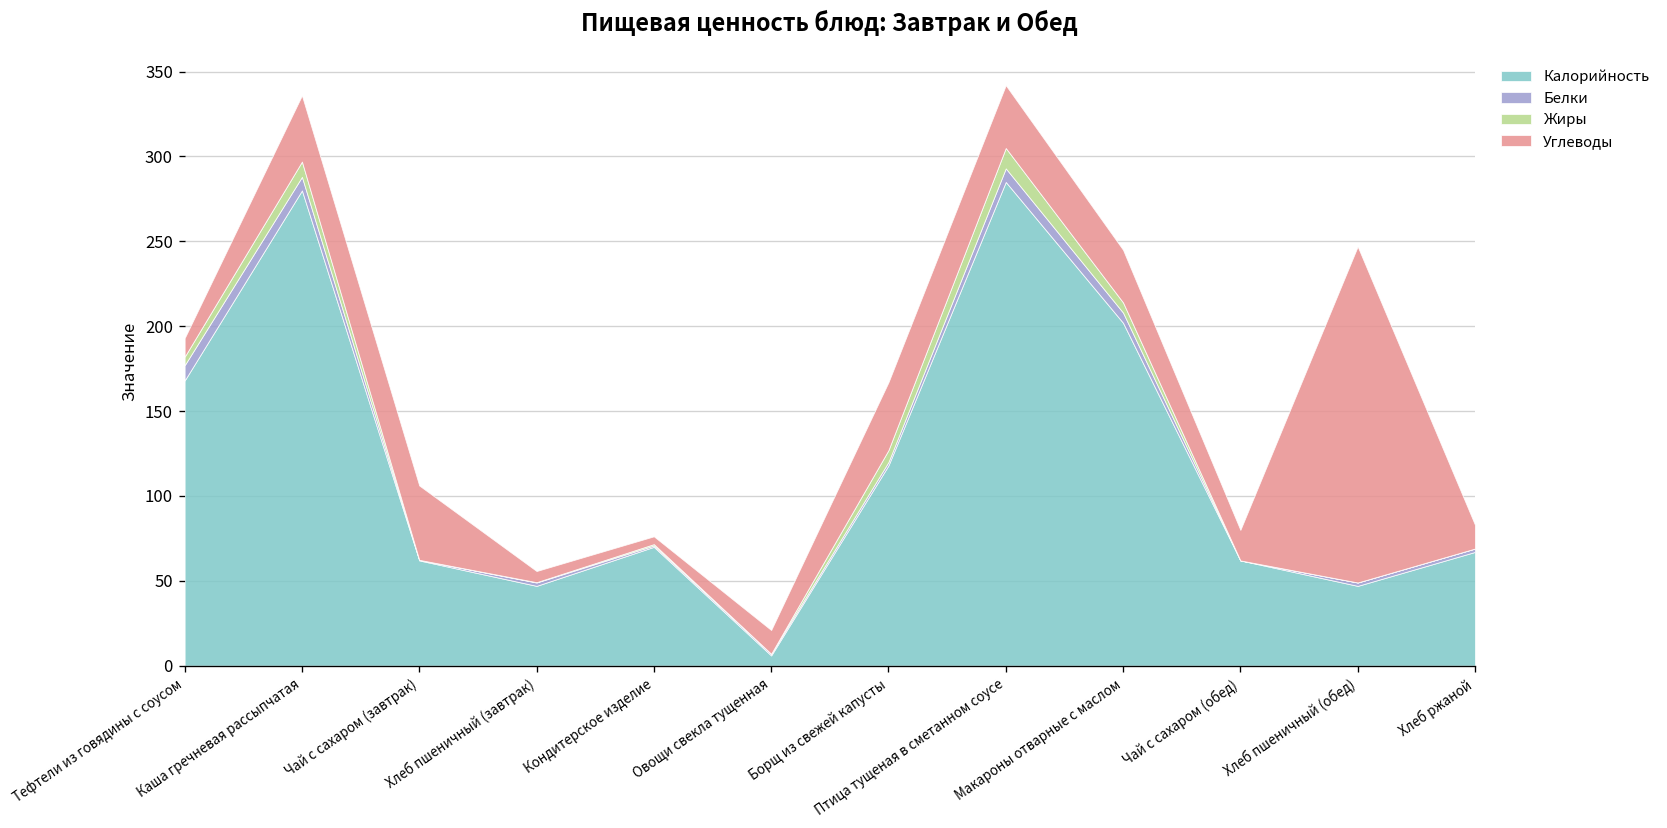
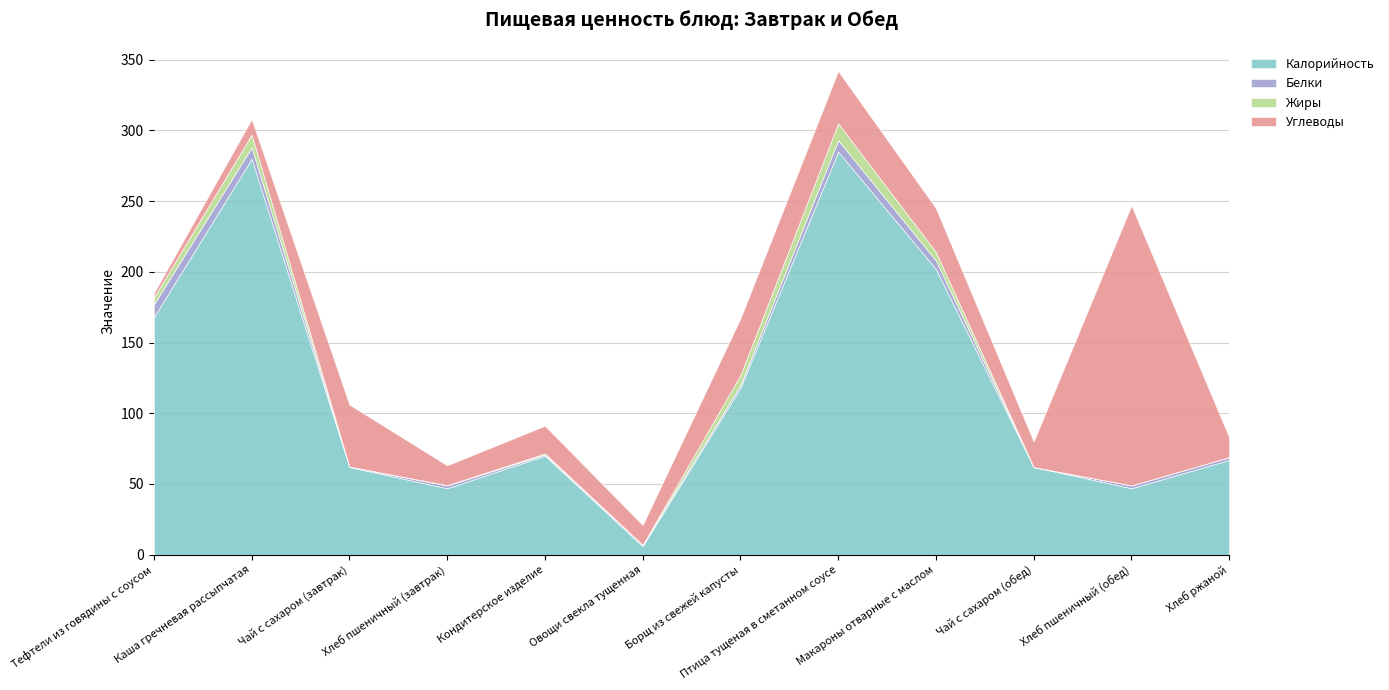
  {
    "Жиры": {
      "Тефтели из говядины с соусом": 5,
      "Каша гречневая рассыпчатая": 9,
      "Борщ из свежей капусты": 7,
      "Птица тущеная в сметанном соусе": 12,
      "Макароны отварные с маслом": 6
    },
    "Углеводы": {
-     "Тефтели из говядины с соусом": 11,
-     "Каша гречневая рассыпчатая": 39,
+     "Тефтели из говядины с соусом": 3,
+     "Каша гречневая рассыпчатая": 11,
      "Чай с сахаром (завтрак)": 44,
-     "Хлеб пшеничный (завтрак)": 7,
-     "Кондитерское изделие": 5,
+     "Хлеб пшеничный (завтрак)": 14,
+     "Кондитерское изделие": 20,
      "Овощи свекла тущенная": 14,
      "Борщ из свежей капусты": 40,
      "Птица тущеная в сметанном соусе": 37,
      "Макароны отварные с маслом": 31,
      "Чай с сахаром (обед)": 18,
      "Хлеб пшеничный (обед)": 198,
      "Хлеб ржаной": 14
    }
  }
